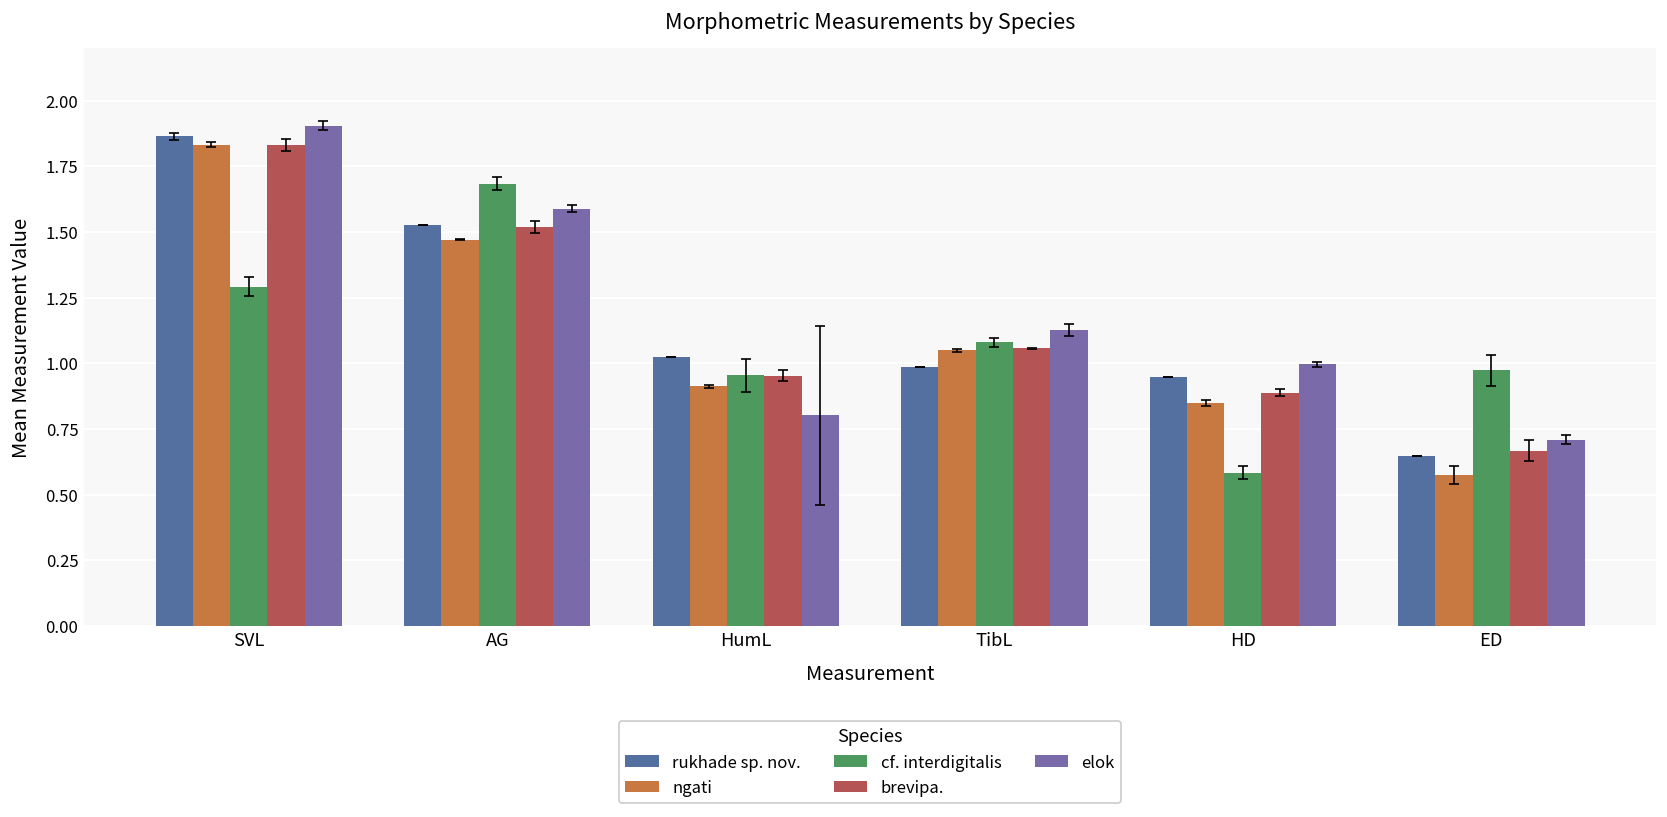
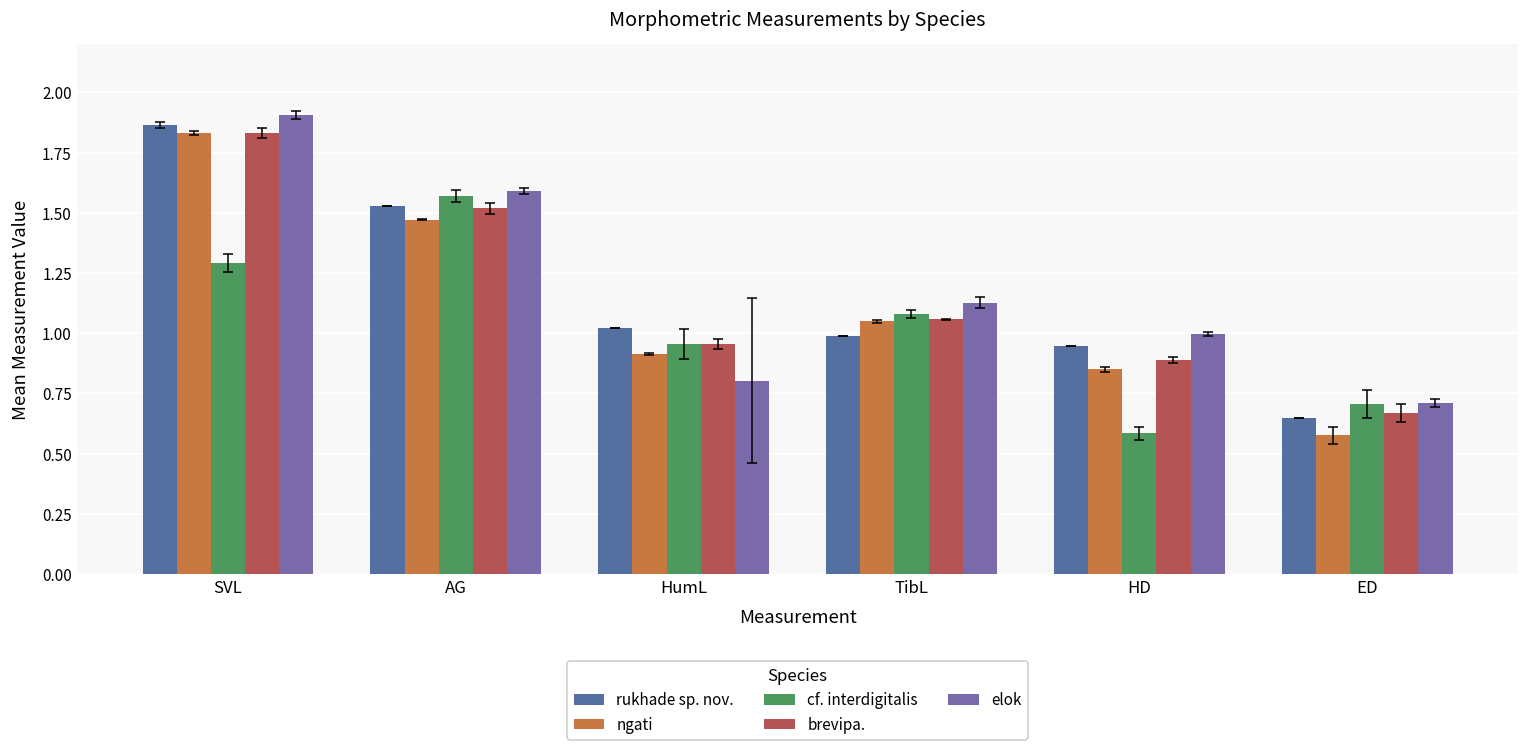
  {
    "cf. interdigitalis": {
      "SVL": 1.29,
-     "AG": 1.68,
+     "AG": 1.57,
      "HumL": 0.95,
      "TibL": 1.08,
      "HD": 0.58,
-     "ED": 0.97
+     "ED": 0.71
    }
  }
